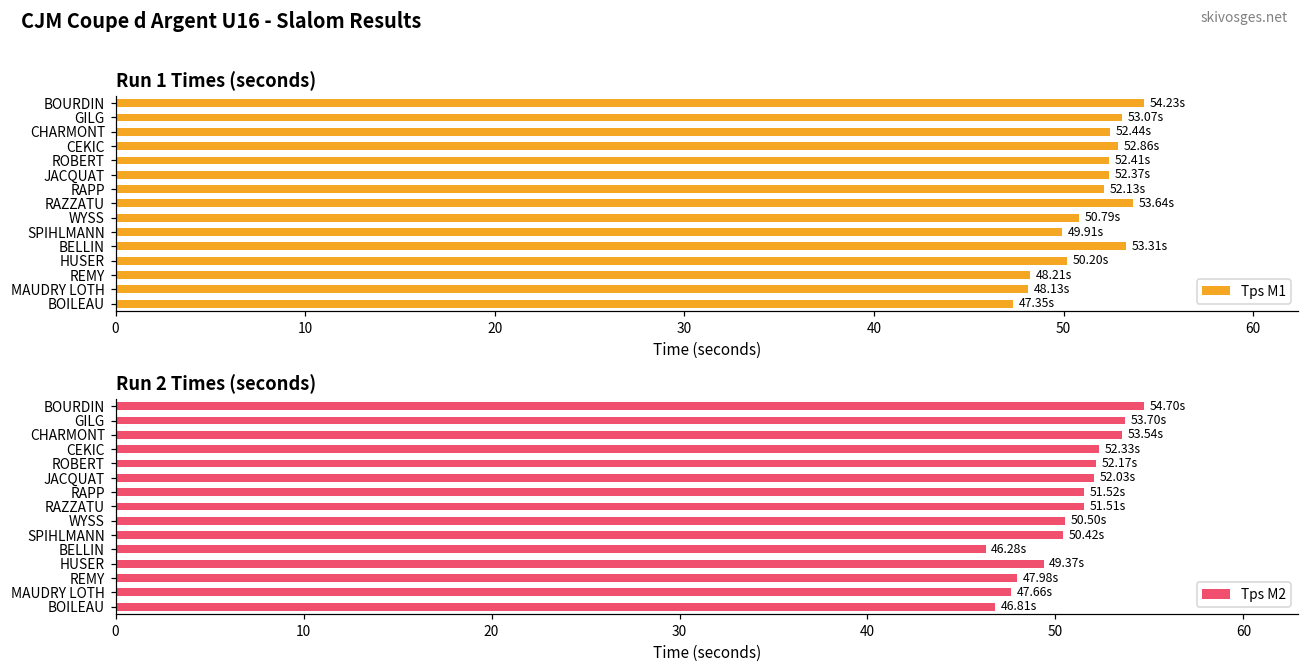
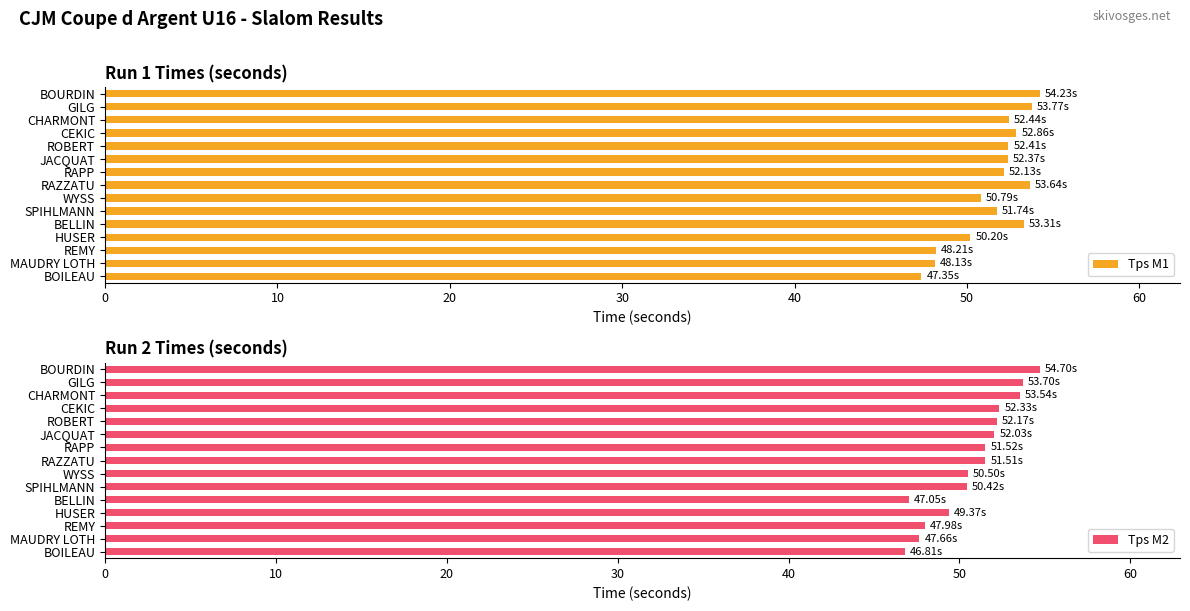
  {
    "Run 1 Times (seconds)": {
      "BOURDIN": "54.23s",
-     "GILG": "53.07s",
+     "GILG": "53.77s",
      "CHARMONT": "52.44s",
      "CEKIC": "52.86s",
      "ROBERT": "52.41s",
      "JACQUAT": "52.37s",
      "RAPP": "52.13s",
      "RAZZATU": "53.64s",
      "WYSS": "50.79s",
-     "SPIHLMANN": "49.91s",
+     "SPIHLMANN": "51.74s",
      "BELLIN": "53.31s",
      "HUSER": "50.20s",
      "REMY": "48.21s",
      "MAUDRY LOTH": "48.13s",
      "BOILEAU": "47.35s"
    },
    "Run 2 Times (seconds)": {
      "BOURDIN": "54.70s",
      "GILG": "53.70s",
      "CHARMONT": "53.54s",
      "CEKIC": "52.33s",
      "ROBERT": "52.17s",
      "JACQUAT": "52.03s",
      "RAPP": "51.52s",
      "RAZZATU": "51.51s",
      "WYSS": "50.50s",
      "SPIHLMANN": "50.42s",
-     "BELLIN": "46.28s",
+     "BELLIN": "47.05s",
      "HUSER": "49.37s",
      "REMY": "47.98s",
      "MAUDRY LOTH": "47.66s",
      "BOILEAU": "46.81s"
    }
  }
